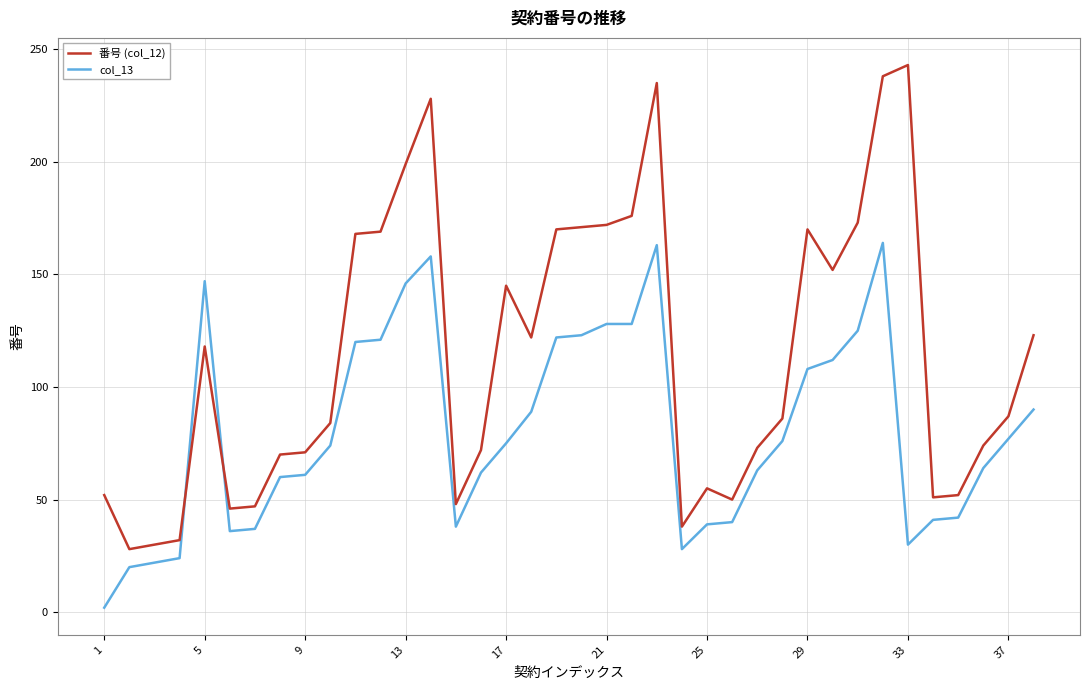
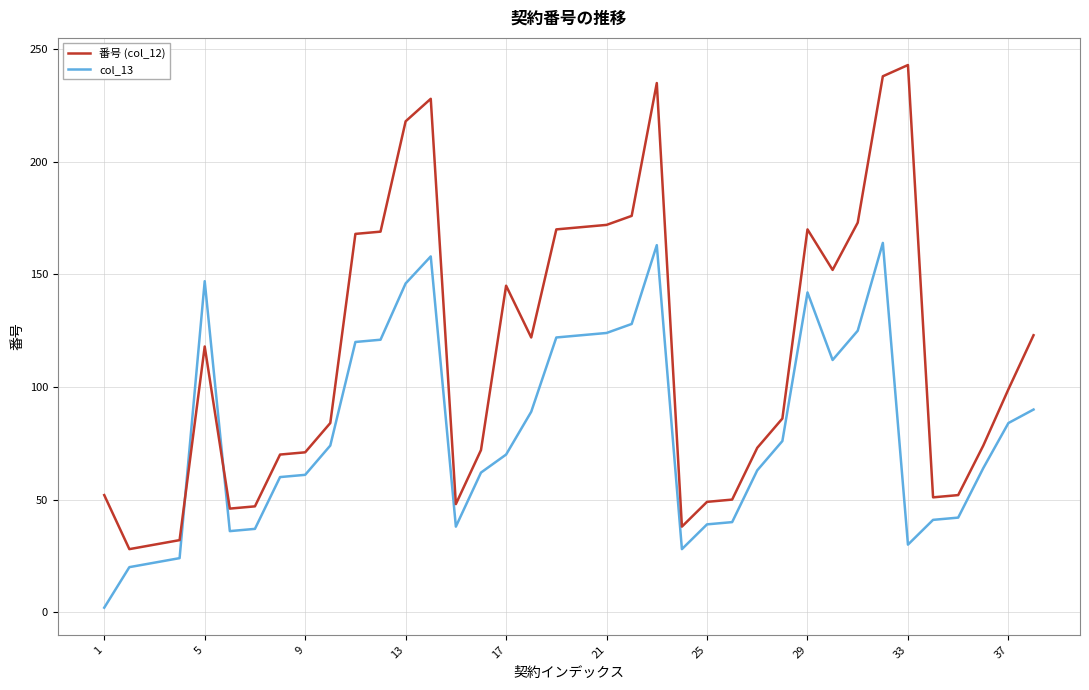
  {
    "番号 (col_12)": {
      "1": 52,
      "5": 118,
      "9": 71,
-     "13": 199,
+     "13": 218,
      "17": 145,
      "21": 172,
-     "25": 55,
+     "25": 49,
      "29": 170,
      "33": 243,
-     "37": 87
+     "37": 99
    },
    "col_13": {
      "1": 2,
      "5": 147,
      "9": 61,
      "13": 146,
-     "17": 75,
-     "21": 128,
+     "17": 70,
+     "21": 124,
      "25": 39,
-     "29": 108,
+     "29": 142,
      "33": 30,
-     "37": 77
+     "37": 84
    }
  }
